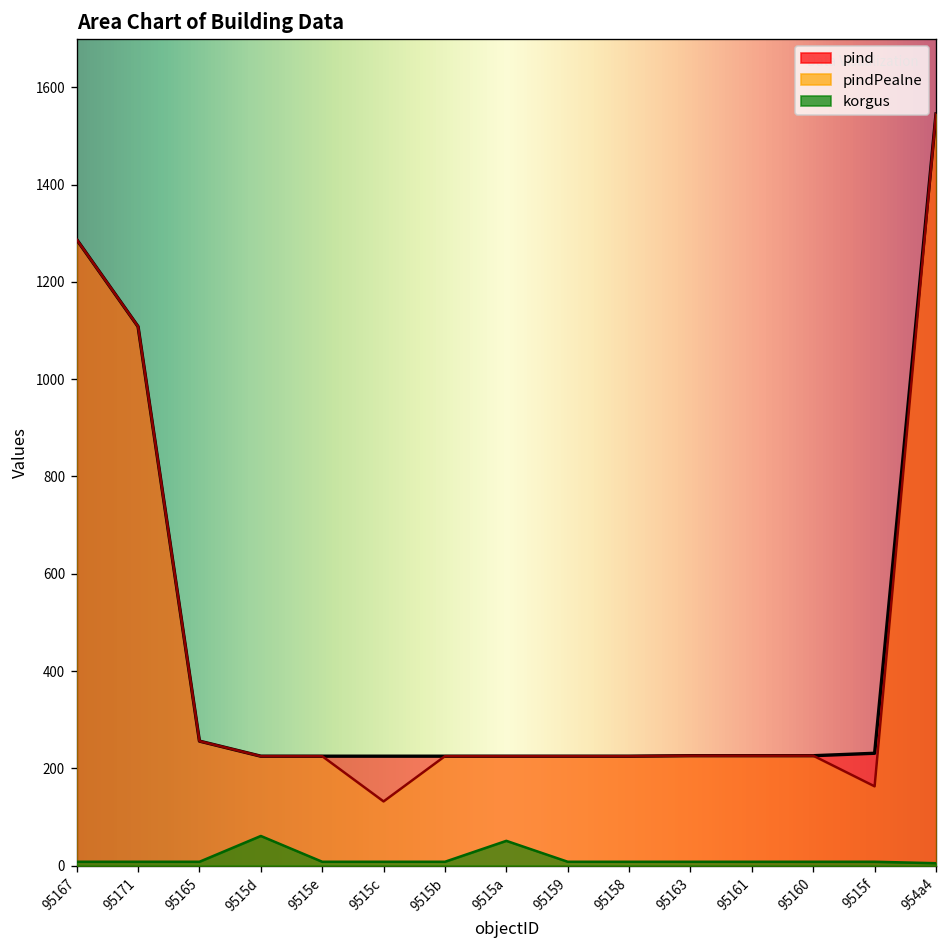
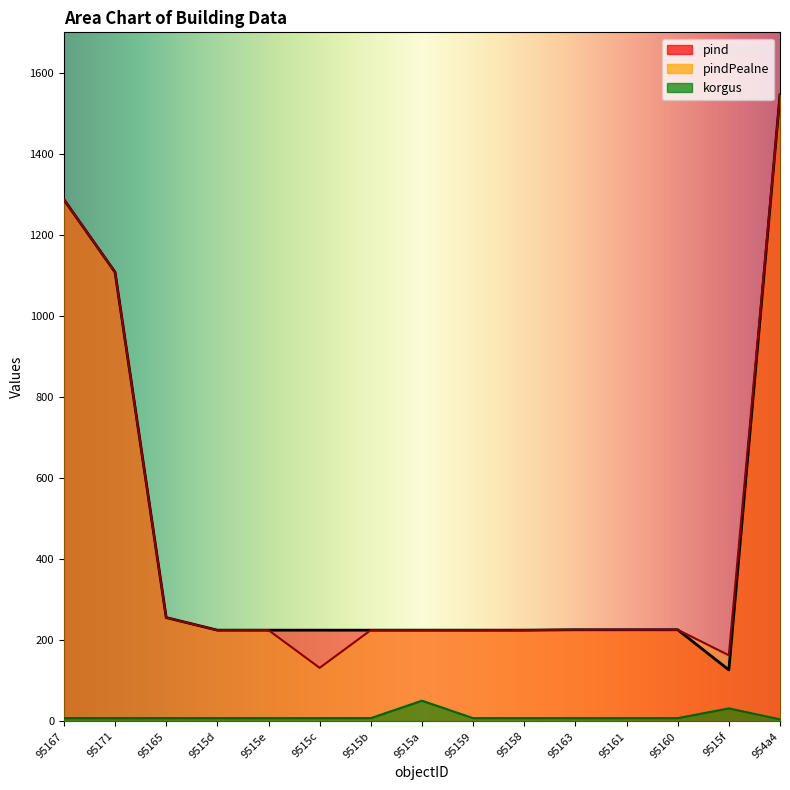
  {
    "pind": {
      "9515c": 230,
-     "9515f": 230
+     "9515f": 130
    },
    "pindPealne": {
      "9515c": 130,
      "9515f": 160
    },
    "korgus": {
      "95167": 10,
      "95171": 10,
      "95165": 10,
-     "9515d": 60,
+     "9515d": 10,
      "9515e": 10,
      "9515c": 10,
      "9515b": 10,
      "9515a": 50,
      "95159": 10,
      "95158": 10,
      "95163": 10,
      "95161": 10,
      "95160": 10,
-     "9515f": 10,
+     "9515f": 30,
      "954a4": 10
    }
  }
